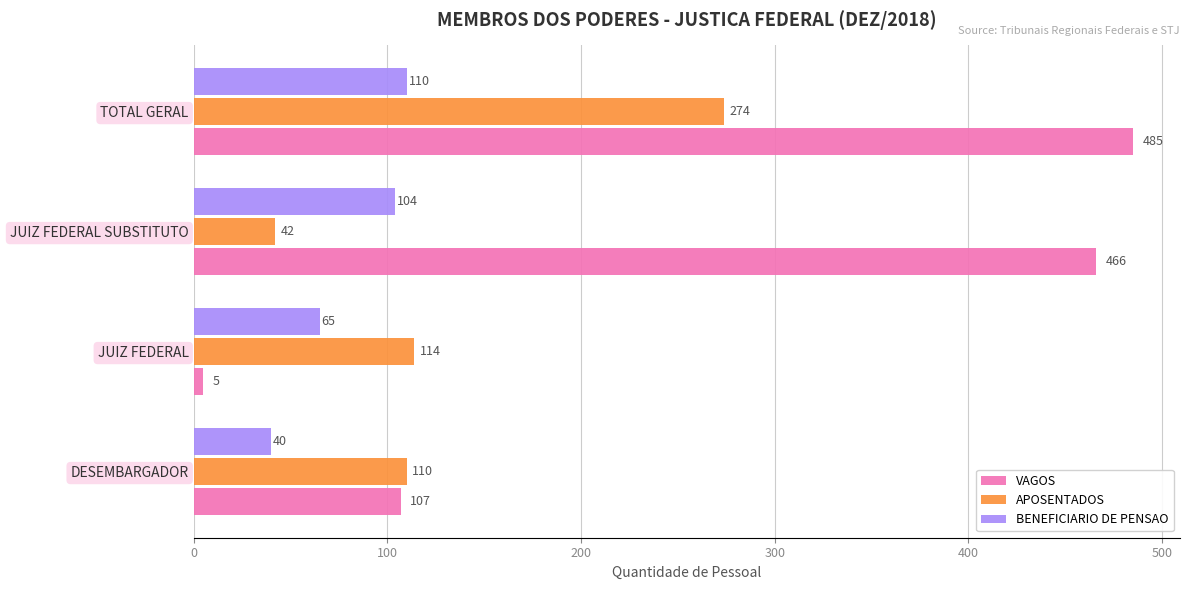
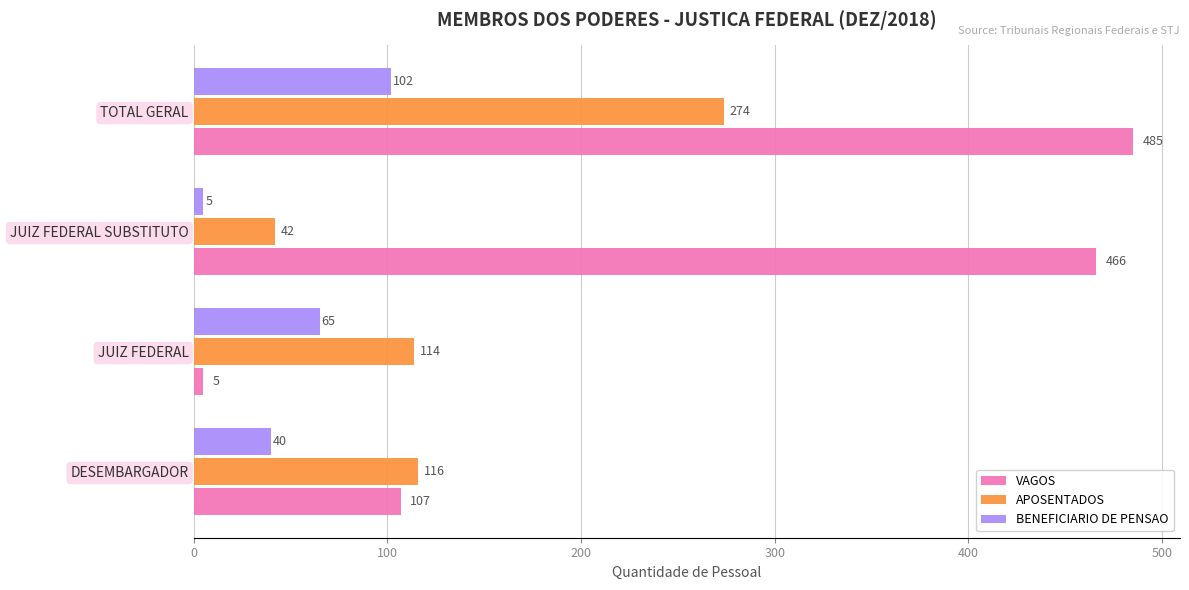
  {
    "VAGOS": {
      "TOTAL GERAL": 485,
      "JUIZ FEDERAL SUBSTITUTO": 466,
      "JUIZ FEDERAL": 5,
      "DESEMBARGADOR": 107
    },
    "APOSENTADOS": {
      "TOTAL GERAL": 274,
      "JUIZ FEDERAL SUBSTITUTO": 42,
      "JUIZ FEDERAL": 114,
-     "DESEMBARGADOR": 110
+     "DESEMBARGADOR": 116
    },
    "BENEFICIARIO DE PENSAO": {
-     "TOTAL GERAL": 110,
-     "JUIZ FEDERAL SUBSTITUTO": 104,
+     "TOTAL GERAL": 102,
+     "JUIZ FEDERAL SUBSTITUTO": 5,
      "JUIZ FEDERAL": 65,
      "DESEMBARGADOR": 40
    }
  }
